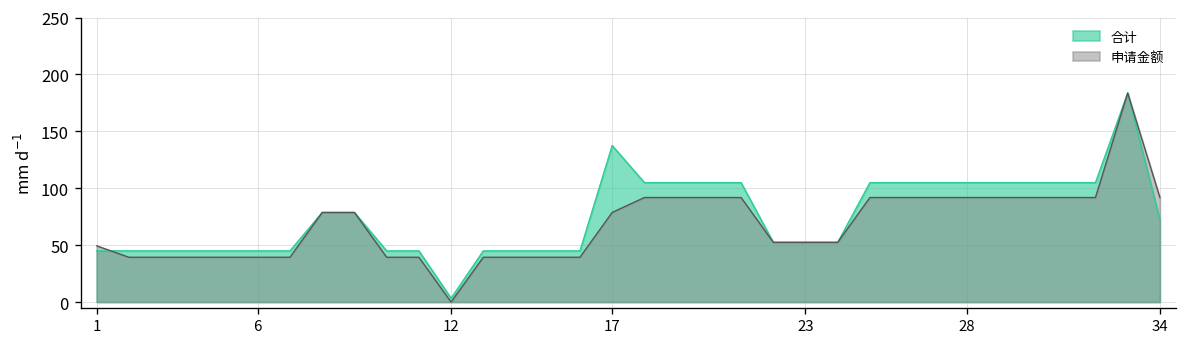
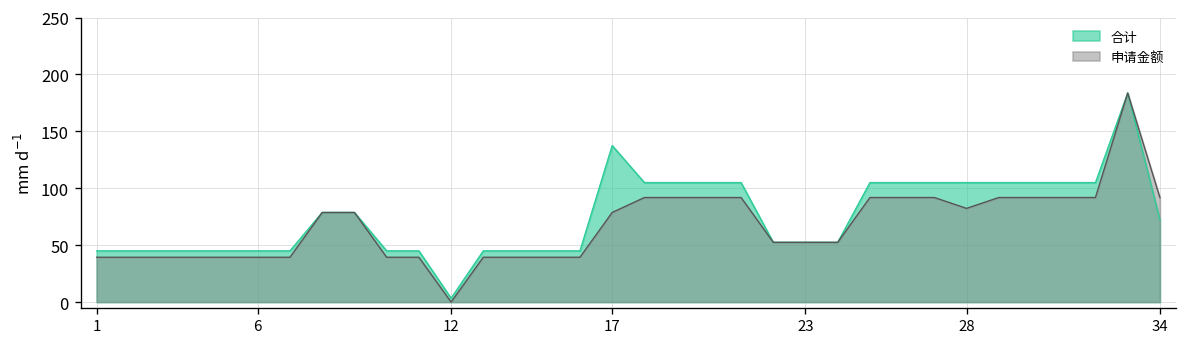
  {
    "合计": {
      "1": 50,
      "6": 50,
      "12": 0,
      "17": 140,
      "28": 110,
      "34": 70
    },
    "申请金额": {
-     "1": 50,
+     "1": 40,
      "6": 40,
      "12": 0,
      "17": 80,
-     "28": 90,
+     "28": 80,
      "34": 90
    }
  }
